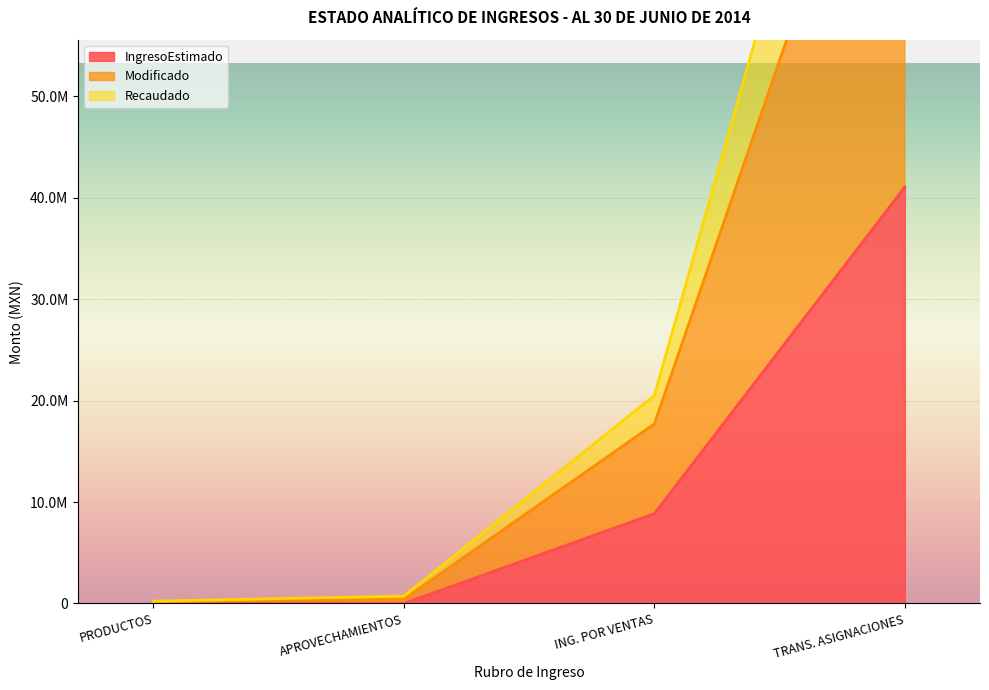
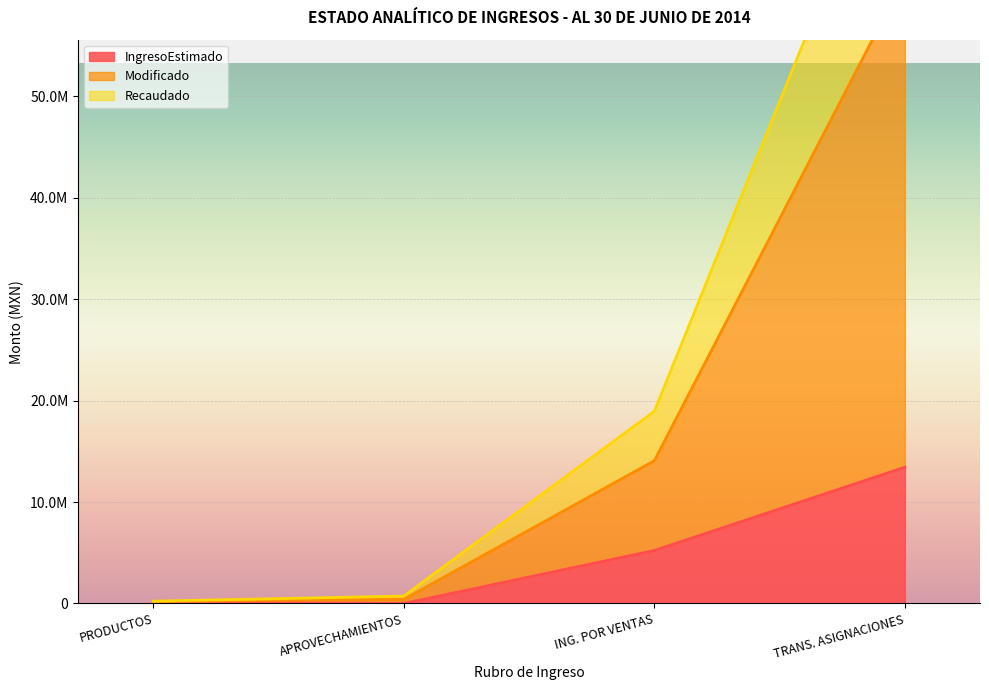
  {
    "IngresoEstimado": {
      "APROVECHAMIENTOS": 0,
-     "ING. POR VENTAS": 8900000,
-     "TRANS. ASIGNACIONES": 41100000
+     "ING. POR VENTAS": 5200000,
+     "TRANS. ASIGNACIONES": 13400000
    },
    "Modificado": {
      "APROVECHAMIENTOS": 400000,
      "ING. POR VENTAS": 8900000
    },
    "Recaudado": {
      "APROVECHAMIENTOS": 300000,
-     "ING. POR VENTAS": 2800000
+     "ING. POR VENTAS": 4900000
    }
  }
